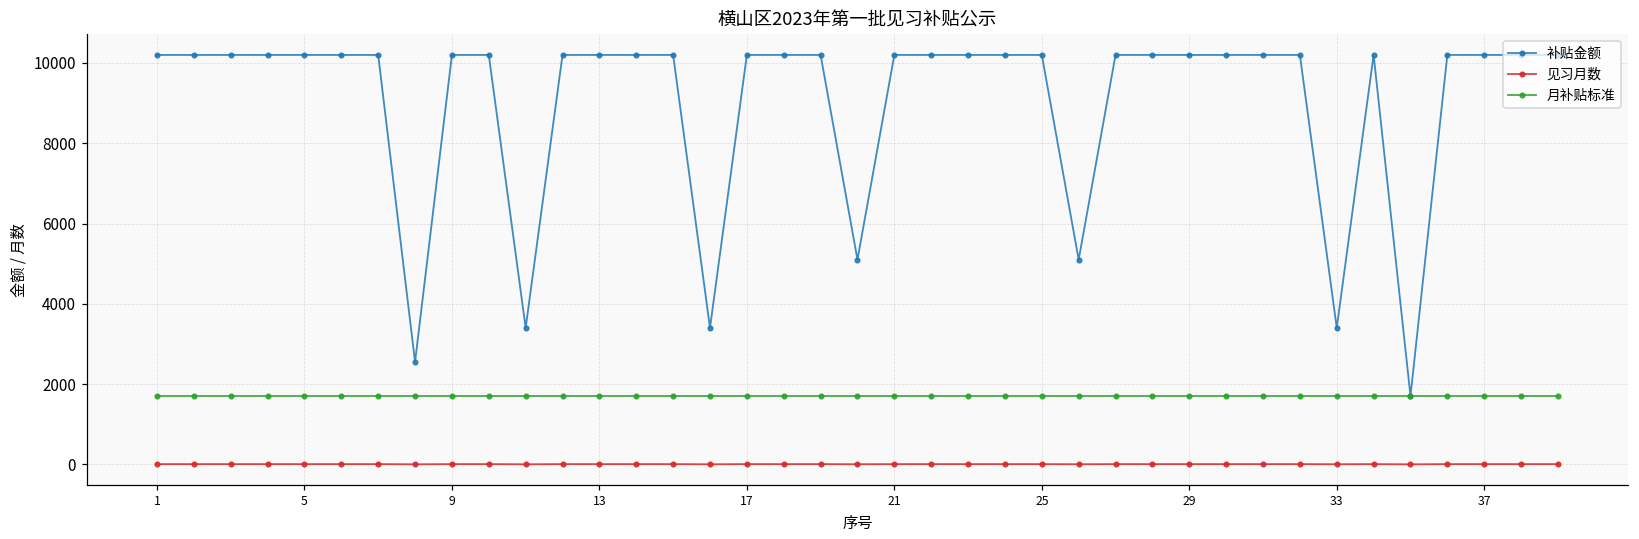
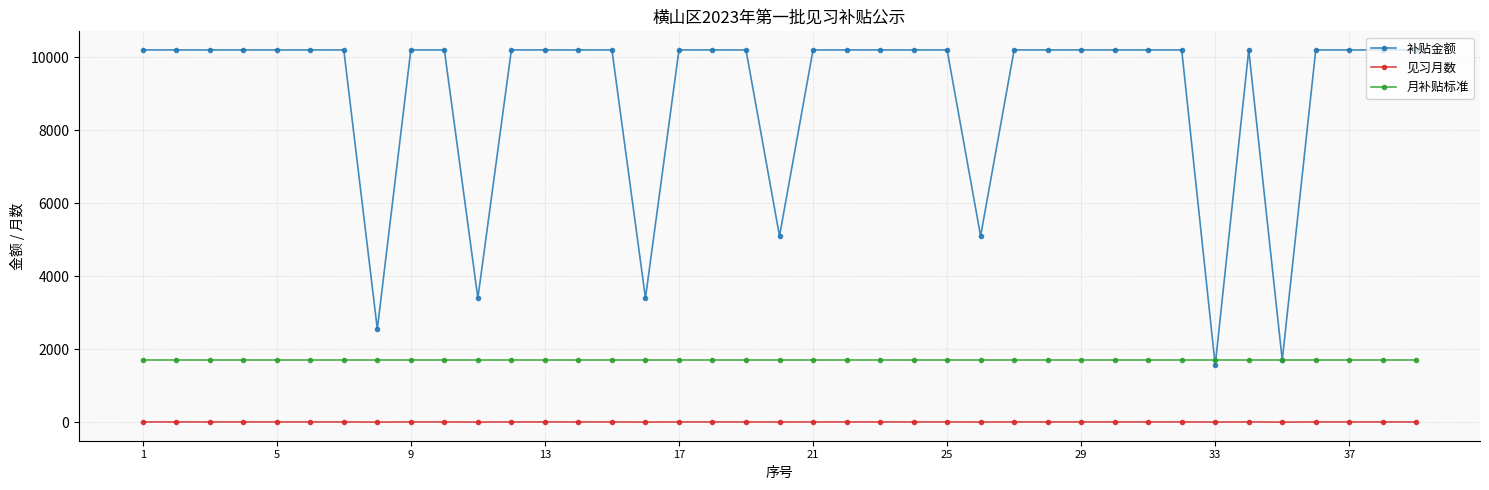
  {
    "补贴金额": {
      "1": 10200,
      "5": 10200,
      "9": 10200,
      "13": 10200,
      "17": 10200,
      "21": 10200,
      "25": 10200,
      "29": 10200,
-     "33": 3400,
+     "33": 1600,
      "37": 10200
    },
    "见习月数": {
      "1": 0,
      "5": 0,
      "9": 0,
      "13": 0,
      "17": 0,
      "21": 0,
      "25": 0,
      "29": 0,
      "33": 0,
      "37": 0
    },
    "月补贴标准": {
      "1": 1700,
      "5": 1700,
      "9": 1700,
      "13": 1700,
      "17": 1700,
      "21": 1700,
      "25": 1700,
      "29": 1700,
      "33": 1700,
      "37": 1700
    }
  }
